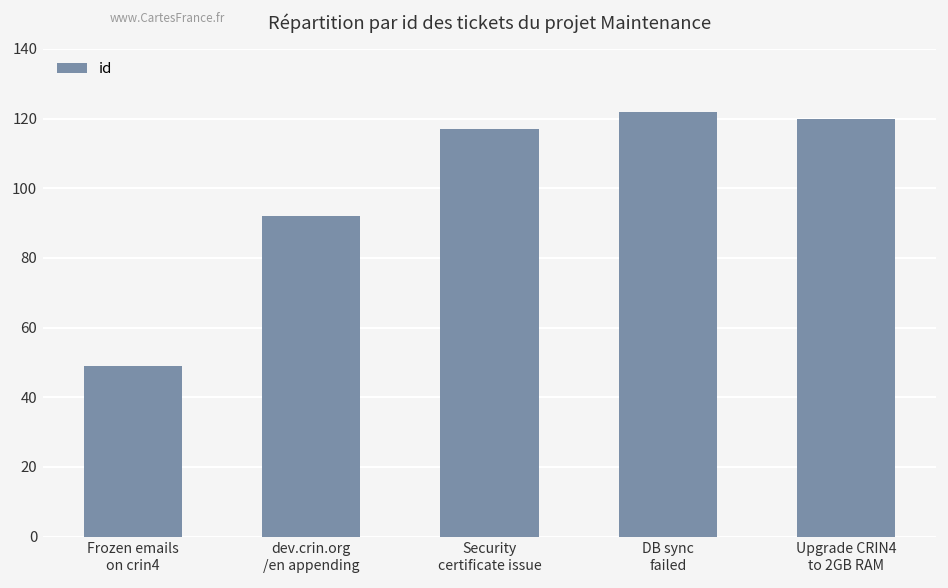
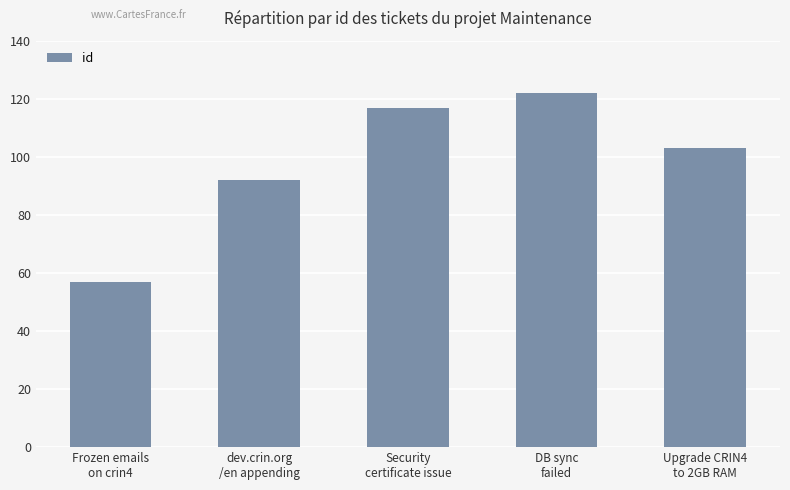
  {
-   "Frozen emails on crin4": 49,
+   "Frozen emails on crin4": 57,
    "dev.crin.org /en appending": 92,
    "Security certificate issue": 117,
    "DB sync failed": 122,
-   "Upgrade CRIN4 to 2GB RAM": 120
+   "Upgrade CRIN4 to 2GB RAM": 103
  }
